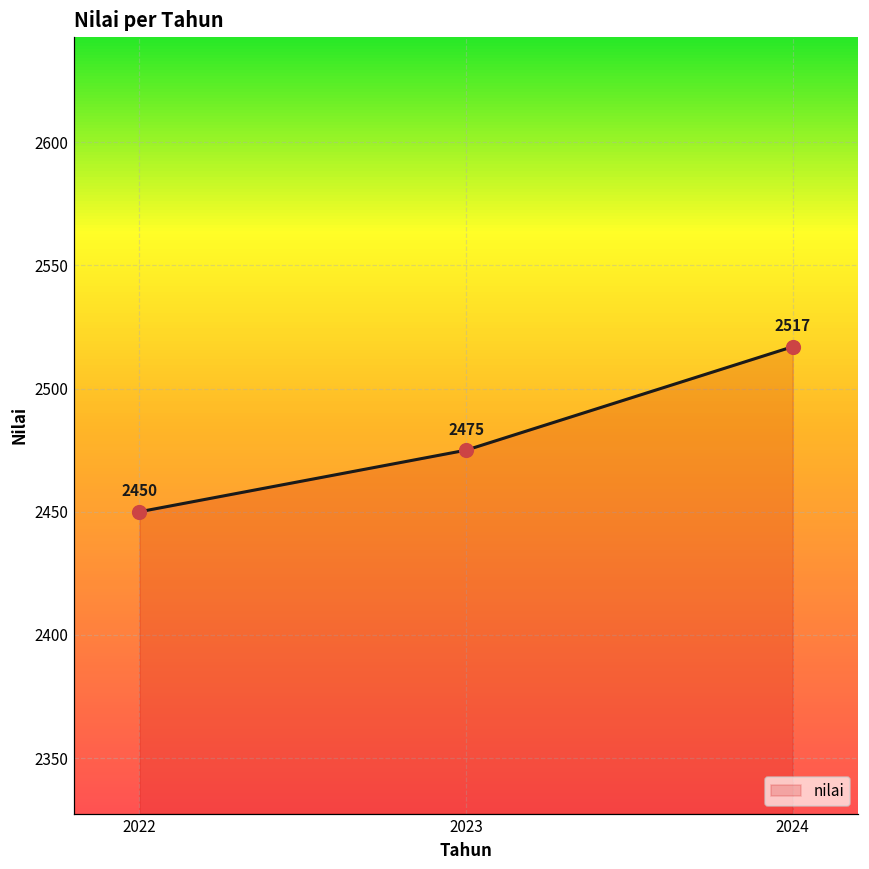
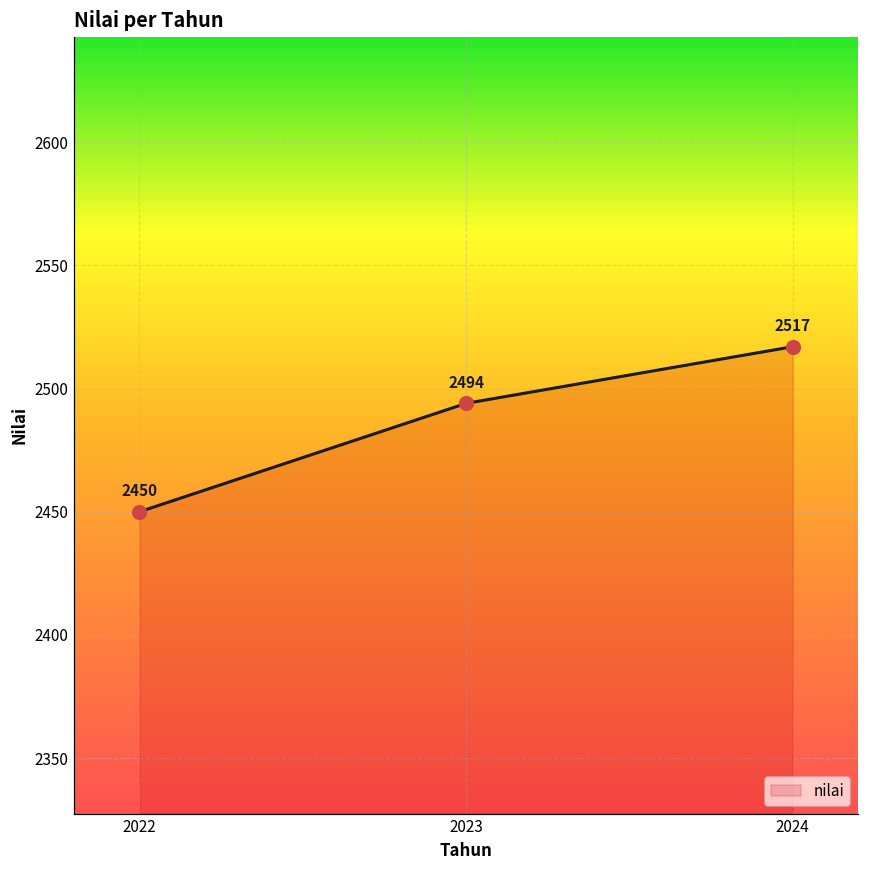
  {
    "2022": 2450,
-   "2023": 2475,
+   "2023": 2494,
    "2024": 2517
  }
